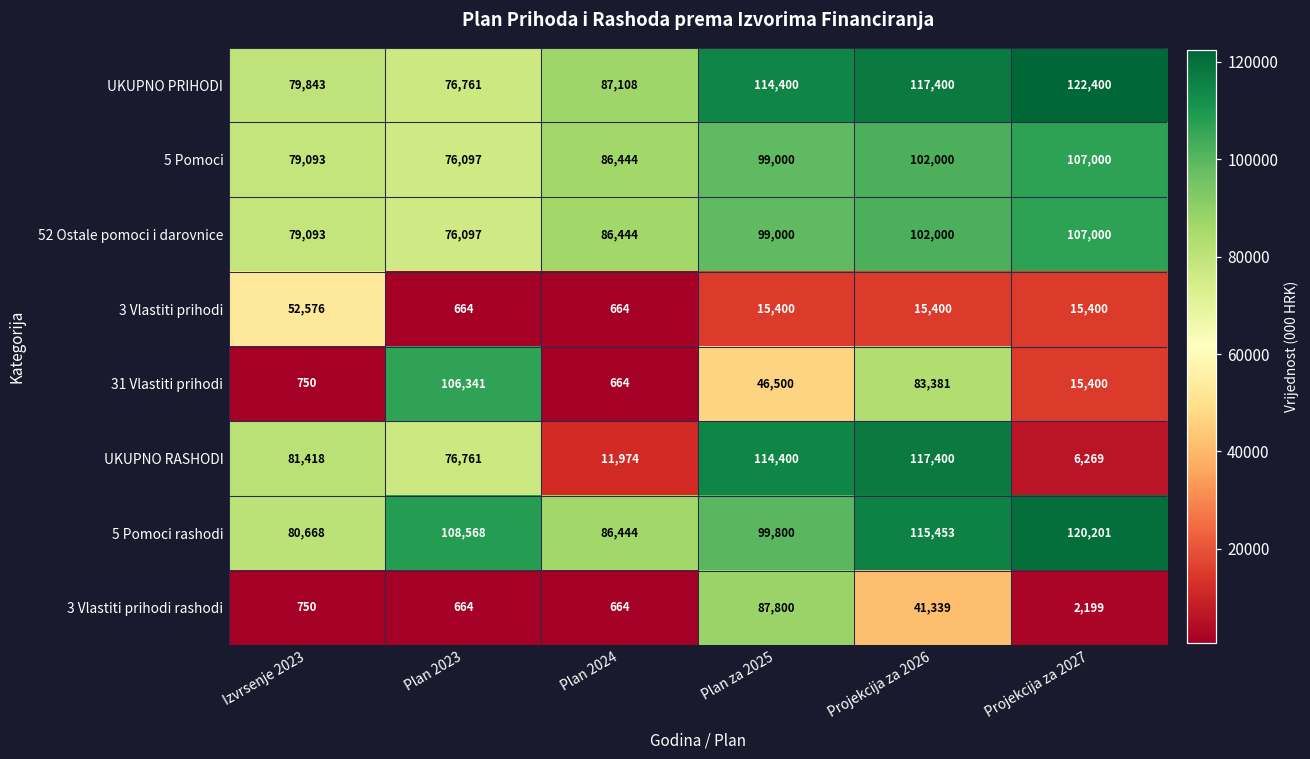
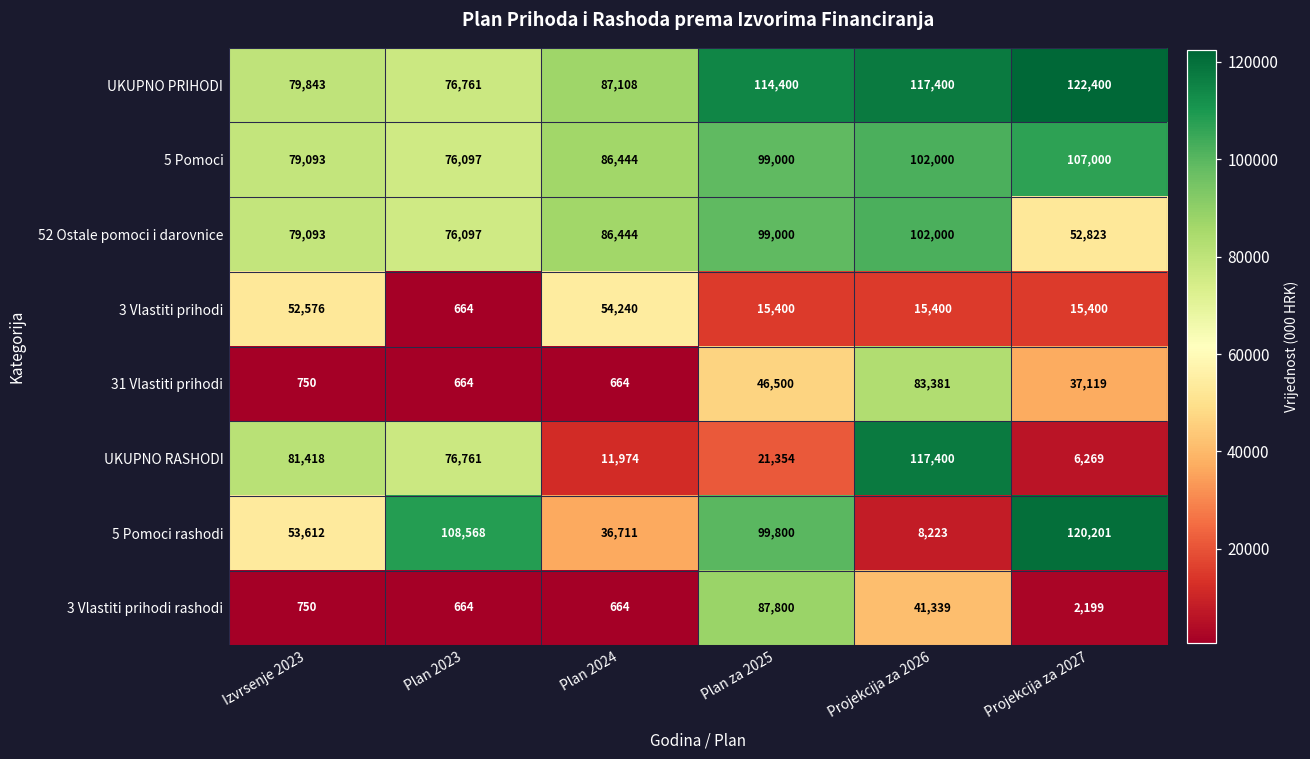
  {
    "UKUPNO PRIHODI": {
      "Izvrsenje 2023": "79,843",
      "Plan 2023": "76,761",
      "Plan 2024": "87,108",
      "Plan za 2025": "114,400",
      "Projekcija za 2026": "117,400",
      "Projekcija za 2027": "122,400"
    },
    "5 Pomoci": {
      "Izvrsenje 2023": "79,093",
      "Plan 2023": "76,097",
      "Plan 2024": "86,444",
      "Plan za 2025": "99,000",
      "Projekcija za 2026": "102,000",
      "Projekcija za 2027": "107,000"
    },
    "52 Ostale pomoci i darovnice": {
      "Izvrsenje 2023": "79,093",
      "Plan 2023": "76,097",
      "Plan 2024": "86,444",
      "Plan za 2025": "99,000",
      "Projekcija za 2026": "102,000",
-     "Projekcija za 2027": "107,000"
+     "Projekcija za 2027": "52,823"
    },
    "3 Vlastiti prihodi": {
      "Izvrsenje 2023": "52,576",
      "Plan 2023": "664",
-     "Plan 2024": "664",
+     "Plan 2024": "54,240",
      "Plan za 2025": "15,400",
      "Projekcija za 2026": "15,400",
      "Projekcija za 2027": "15,400"
    },
    "31 Vlastiti prihodi": {
      "Izvrsenje 2023": "750",
-     "Plan 2023": "106,341",
+     "Plan 2023": "664",
      "Plan 2024": "664",
      "Plan za 2025": "46,500",
      "Projekcija za 2026": "83,381",
-     "Projekcija za 2027": "15,400"
+     "Projekcija za 2027": "37,119"
    },
    "UKUPNO RASHODI": {
      "Izvrsenje 2023": "81,418",
      "Plan 2023": "76,761",
      "Plan 2024": "11,974",
-     "Plan za 2025": "114,400",
+     "Plan za 2025": "21,354",
      "Projekcija za 2026": "117,400",
      "Projekcija za 2027": "6,269"
    },
    "5 Pomoci rashodi": {
-     "Izvrsenje 2023": "80,668",
+     "Izvrsenje 2023": "53,612",
      "Plan 2023": "108,568",
-     "Plan 2024": "86,444",
+     "Plan 2024": "36,711",
      "Plan za 2025": "99,800",
-     "Projekcija za 2026": "115,453",
+     "Projekcija za 2026": "8,223",
      "Projekcija za 2027": "120,201"
    },
    "3 Vlastiti prihodi rashodi": {
      "Izvrsenje 2023": "750",
      "Plan 2023": "664",
      "Plan 2024": "664",
      "Plan za 2025": "87,800",
      "Projekcija za 2026": "41,339",
      "Projekcija za 2027": "2,199"
    }
  }
